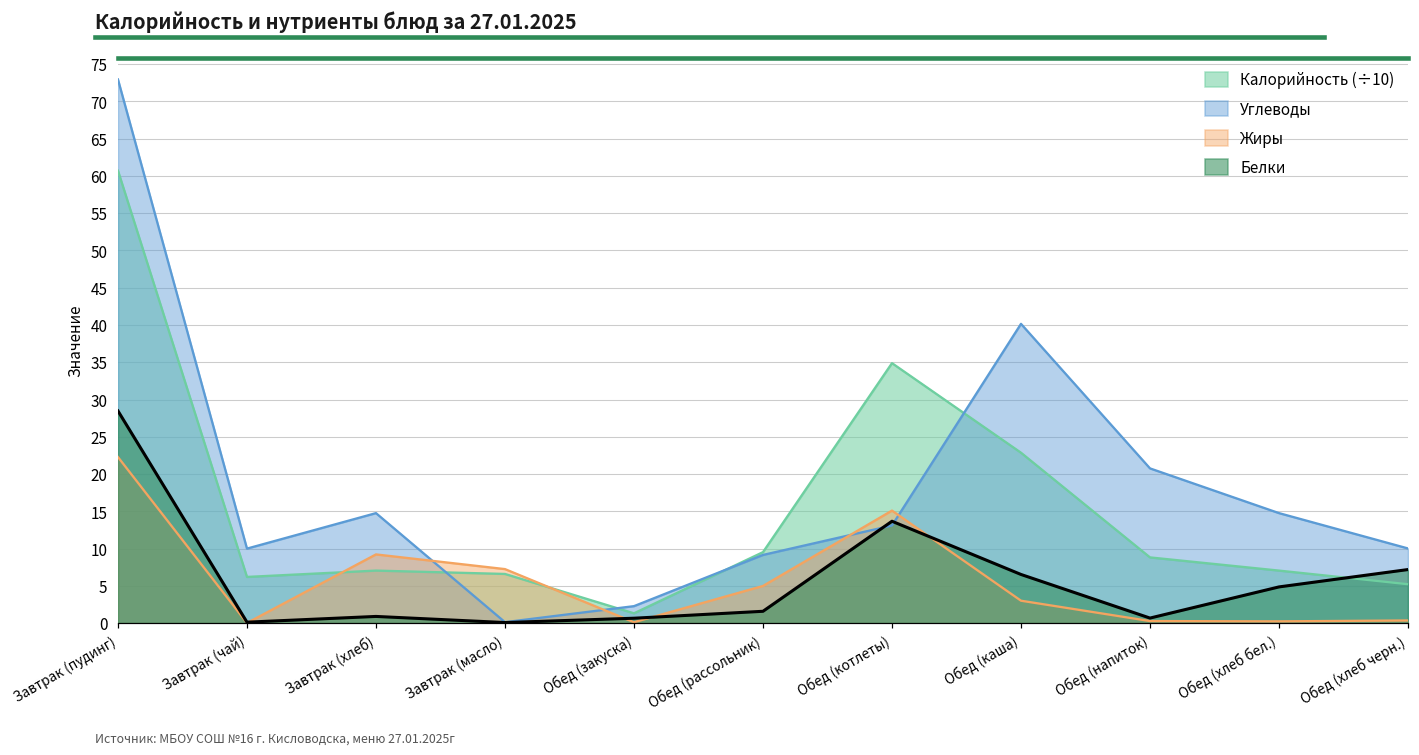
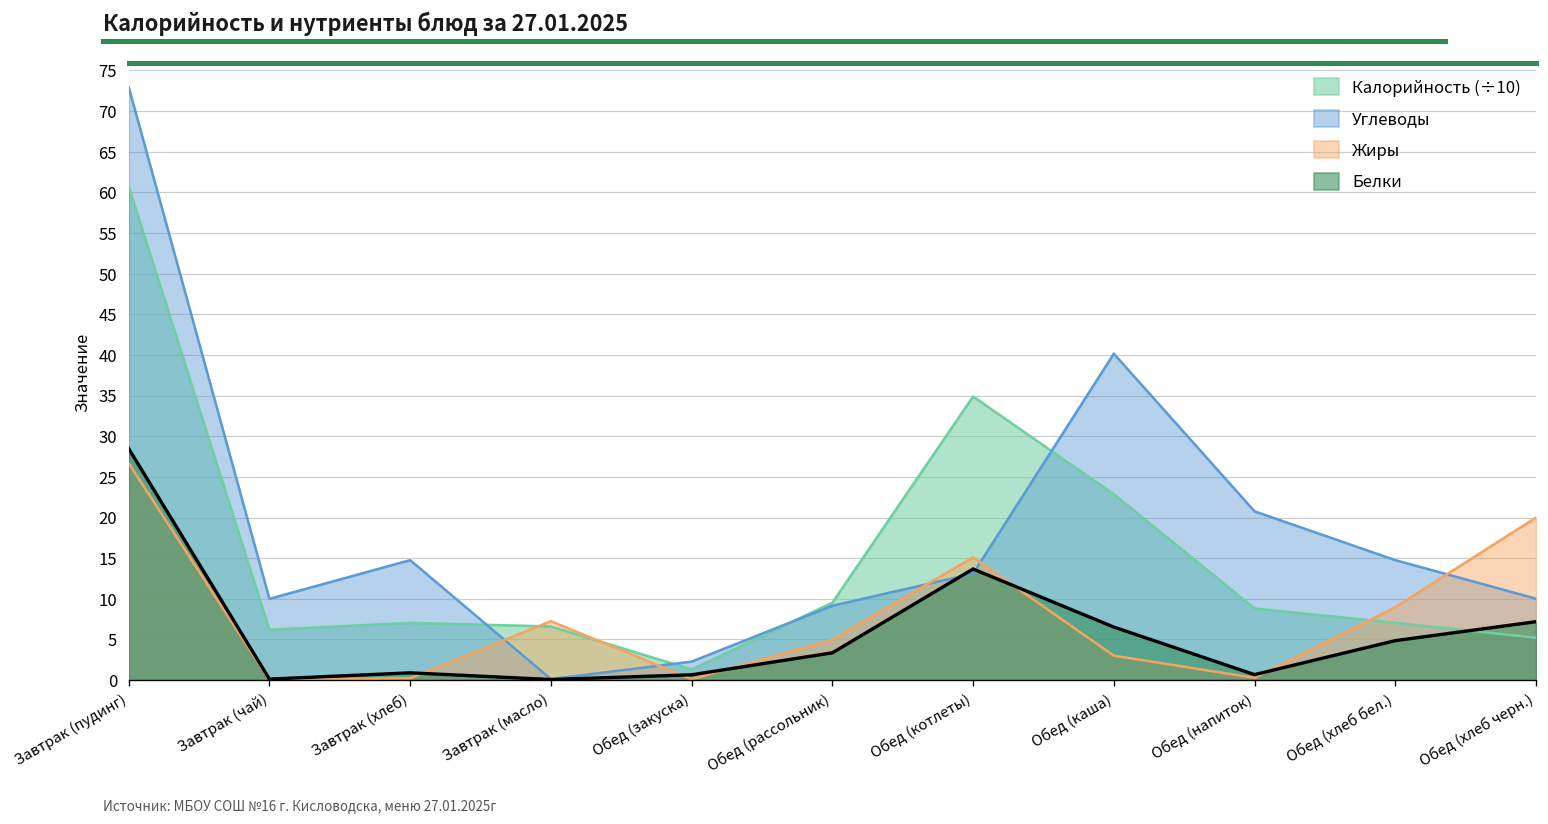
  {
    "Жиры": {
-     "Завтрак (пудинг)": 22,
-     "Завтрак (хлеб)": 9,
+     "Завтрак (пудинг)": 27,
+     "Завтрак (хлеб)": 0,
      "Завтрак (масло)": 7,
      "Обед (закуска)": 0,
      "Обед (рассольник)": 5,
      "Обед (котлеты)": 15,
      "Обед (каша)": 3,
      "Обед (напиток)": 0,
-     "Обед (хлеб бел.)": 0,
-     "Обед (хлеб черн.)": 0
+     "Обед (хлеб бел.)": 9,
+     "Обед (хлеб черн.)": 20
    },
    "Белки": {
      "Завтрак (пудинг)": 28,
      "Завтрак (хлеб)": 1,
      "Обед (закуска)": 1,
-     "Обед (рассольник)": 2,
+     "Обед (рассольник)": 3,
      "Обед (котлеты)": 14,
      "Обед (каша)": 7,
      "Обед (напиток)": 1,
      "Обед (хлеб бел.)": 5,
      "Обед (хлеб черн.)": 7
    }
  }
